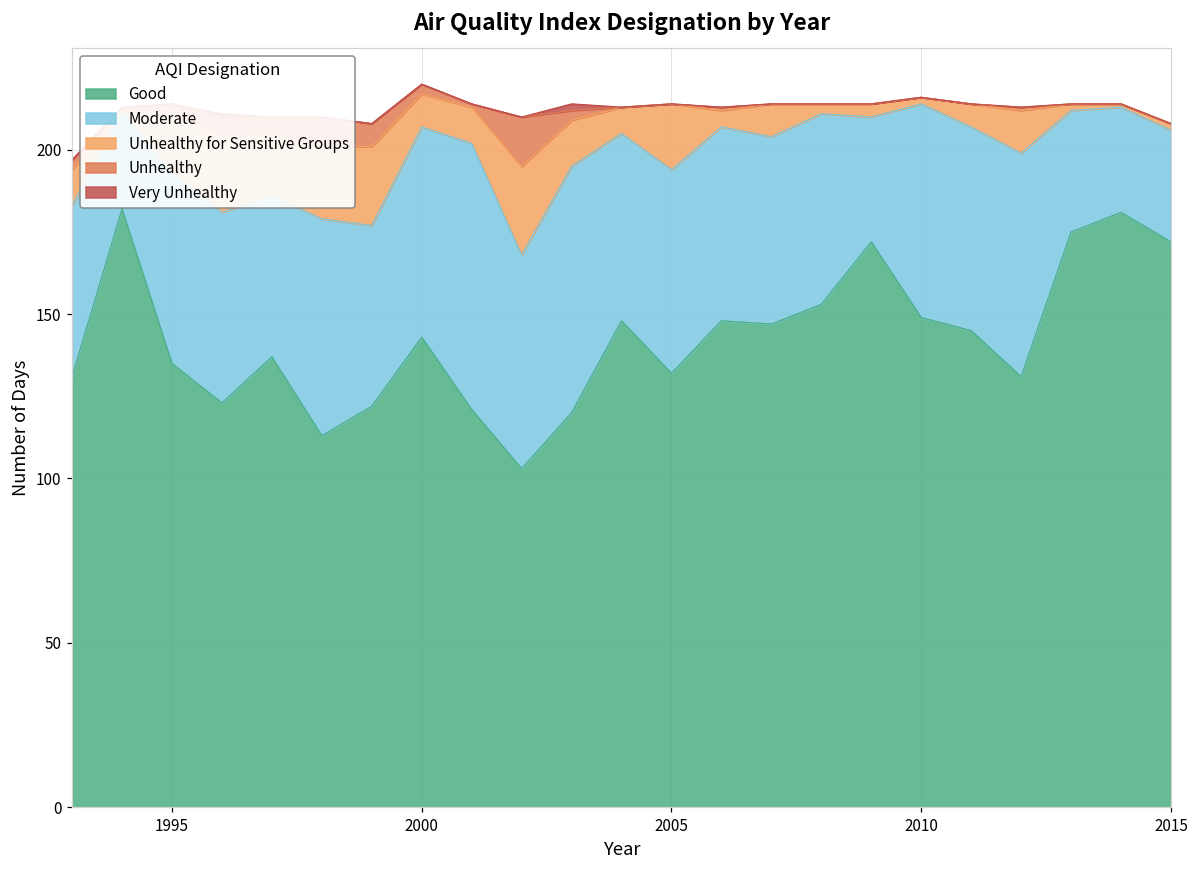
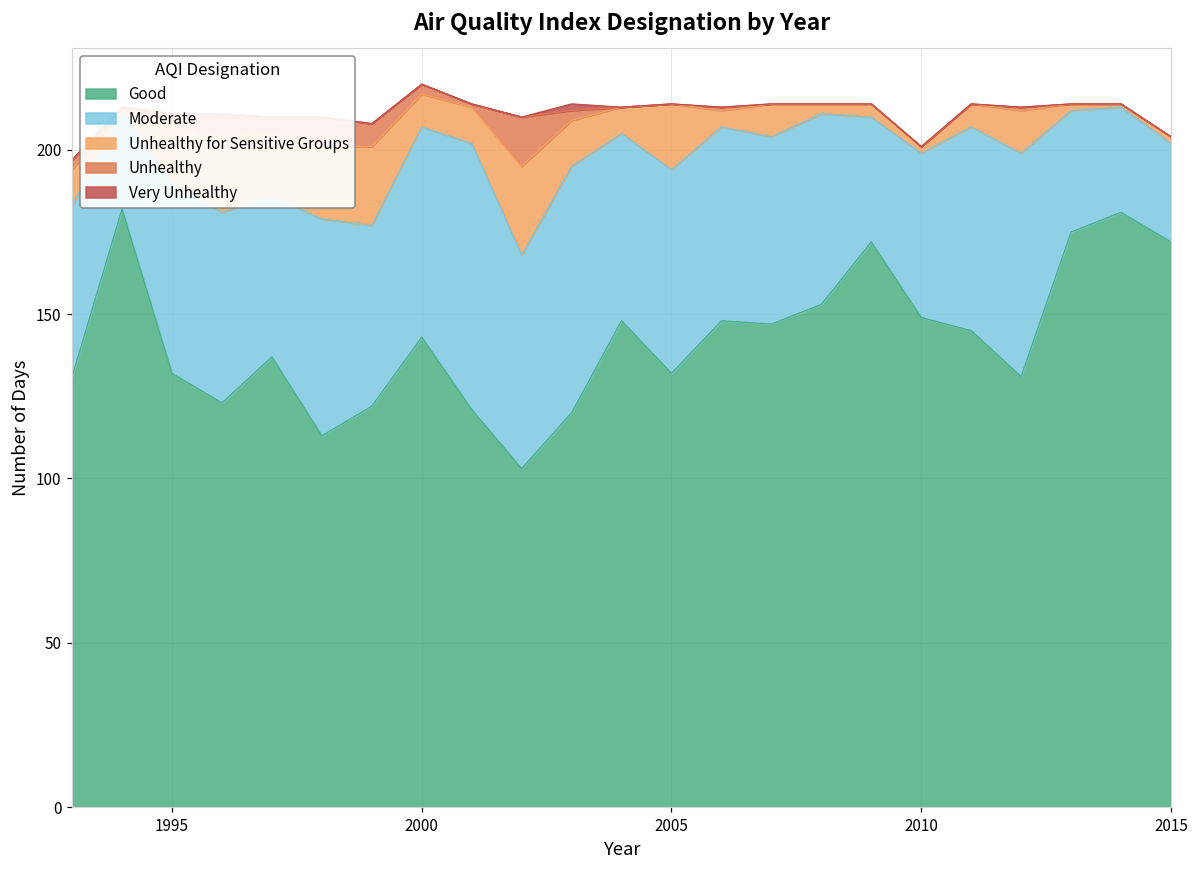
  {
    "Good": {
-     "1995": 135,
+     "1995": 132,
      "2000": 143,
      "2005": 132,
      "2010": 149,
      "2015": 172
    },
    "Moderate": {
      "2000": 64,
      "2005": 62,
-     "2010": 65,
-     "2015": 34
+     "2010": 50,
+     "2015": 30
    }
  }
